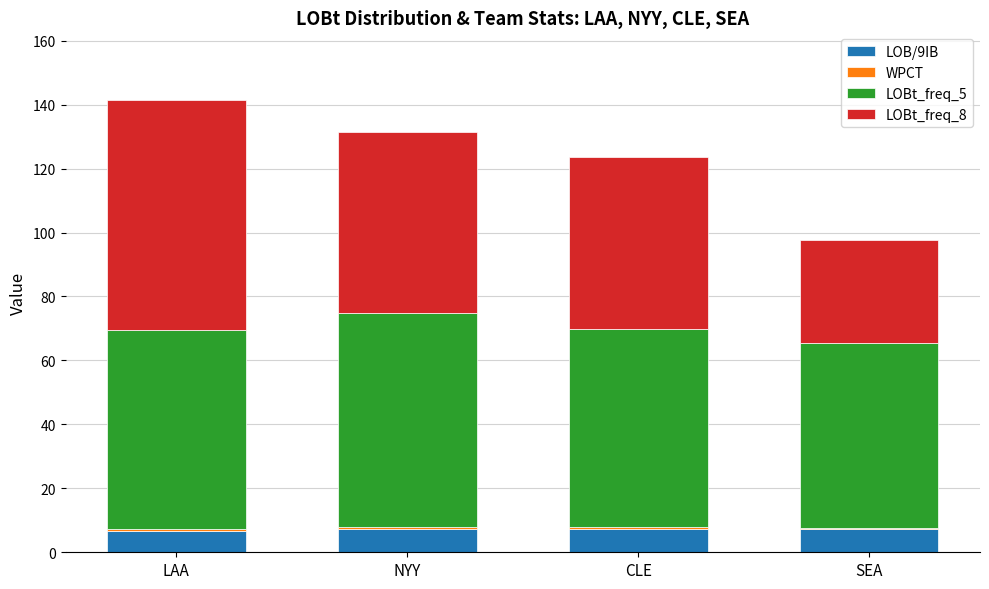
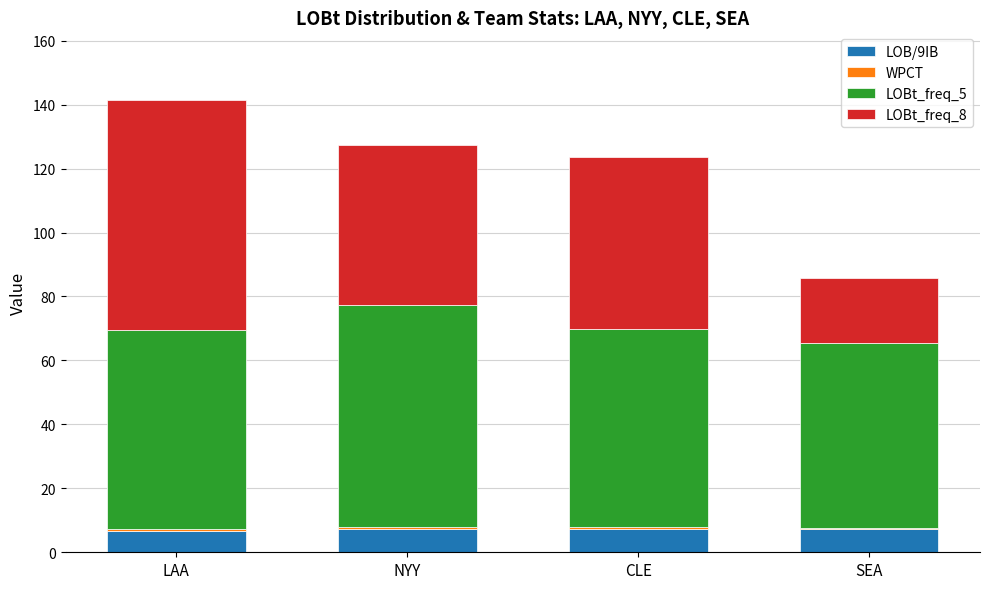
  {
    "LOB/9IB": {
      "LAA": 7,
      "NYY": 7,
      "CLE": 7,
      "SEA": 7
    },
    "LOBt_freq_5": {
      "LAA": 62,
-     "NYY": 67,
+     "NYY": 70,
      "CLE": 62,
      "SEA": 58
    },
    "LOBt_freq_8": {
      "LAA": 72,
-     "NYY": 57,
+     "NYY": 50,
      "CLE": 54,
-     "SEA": 32
+     "SEA": 20
    }
  }
